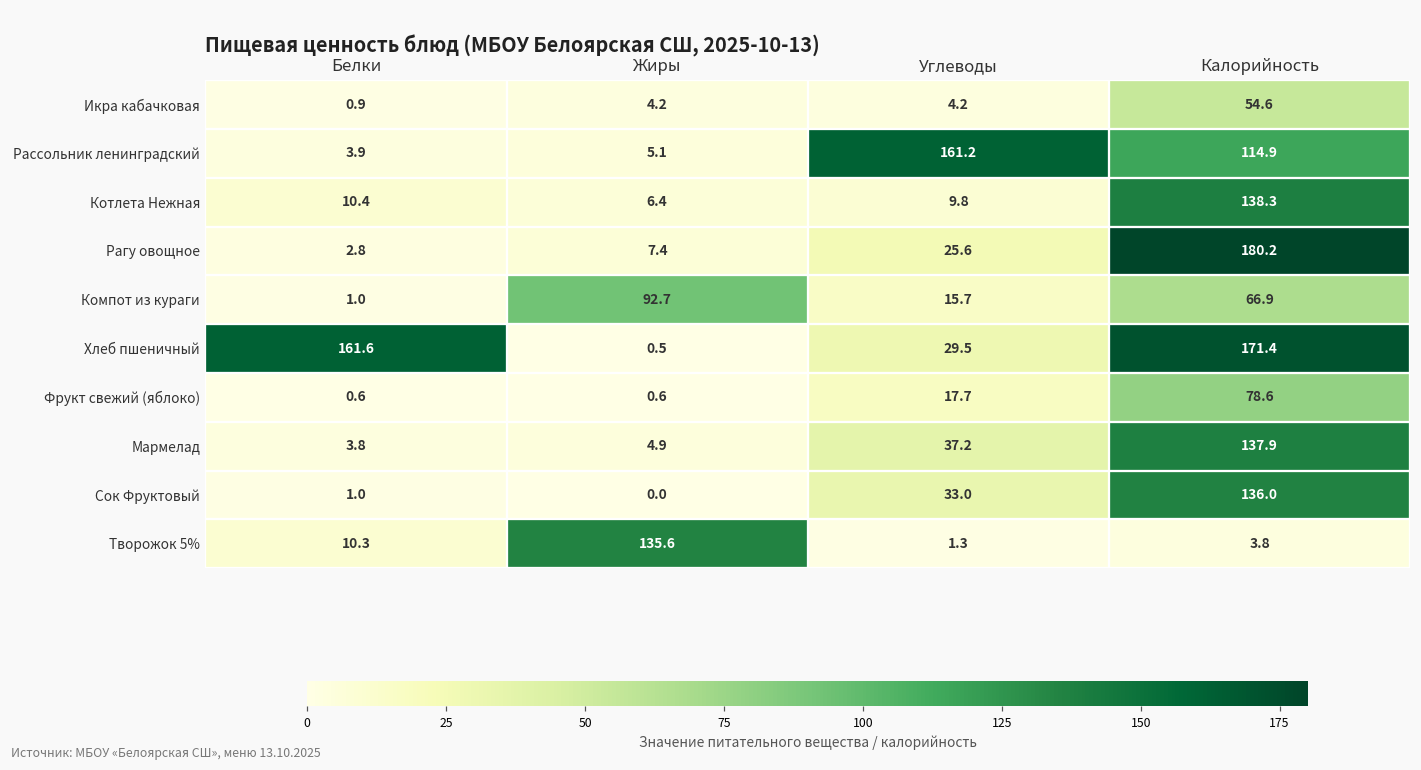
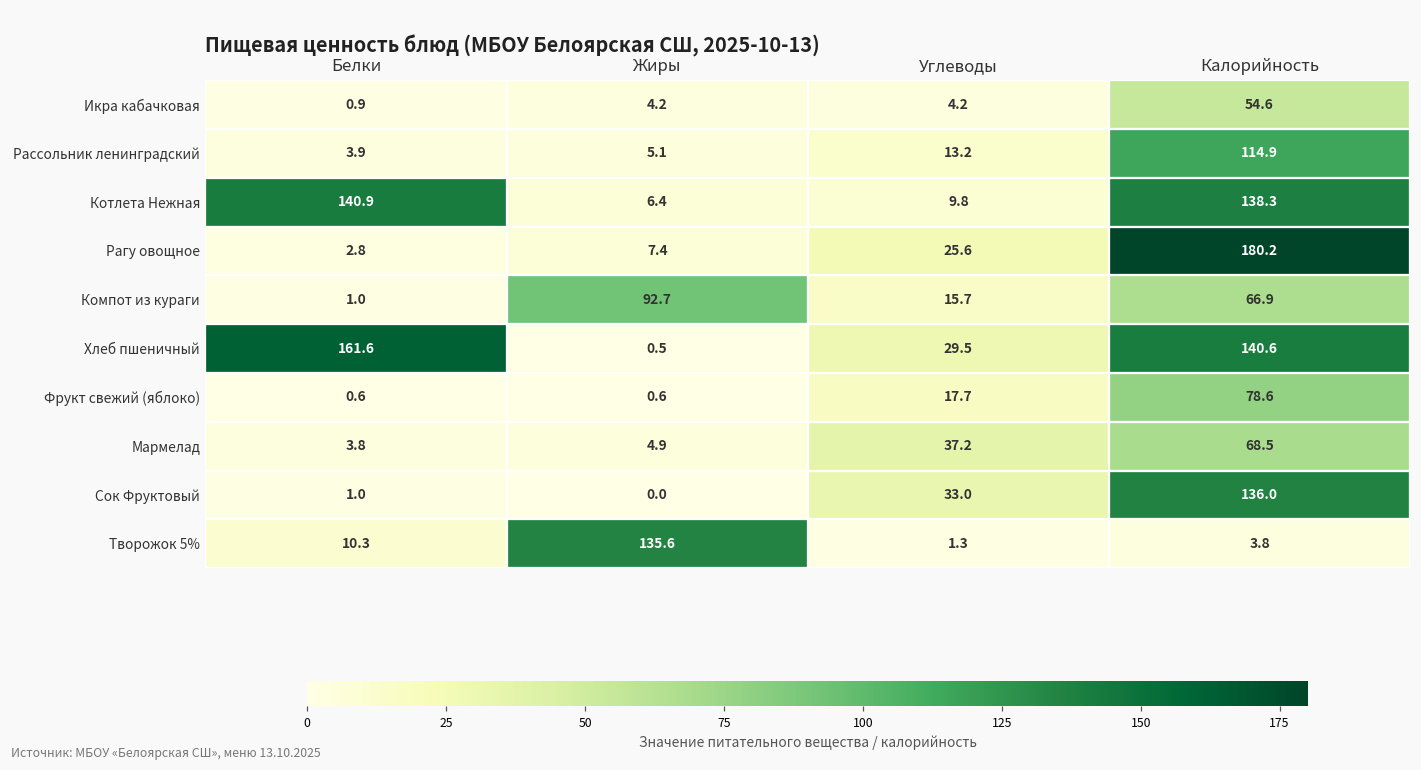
  {
    "Икра кабачковая": {
      "Белки": 0.9,
      "Жиры": 4.2,
      "Углеводы": 4.2,
      "Калорийность": 54.6
    },
    "Рассольник ленинградский": {
      "Белки": 3.9,
      "Жиры": 5.1,
-     "Углеводы": 161.2,
+     "Углеводы": 13.2,
      "Калорийность": 114.9
    },
    "Котлета Нежная": {
-     "Белки": 10.4,
+     "Белки": 140.9,
      "Жиры": 6.4,
      "Углеводы": 9.8,
      "Калорийность": 138.3
    },
    "Рагу овощное": {
      "Белки": 2.8,
      "Жиры": 7.4,
      "Углеводы": 25.6,
      "Калорийность": 180.2
    },
    "Компот из кураги": {
      "Белки": 1.0,
      "Жиры": 92.7,
      "Углеводы": 15.7,
      "Калорийность": 66.9
    },
    "Хлеб пшеничный": {
      "Белки": 161.6,
      "Жиры": 0.5,
      "Углеводы": 29.5,
-     "Калорийность": 171.4
+     "Калорийность": 140.6
    },
    "Фрукт свежий (яблоко)": {
      "Белки": 0.6,
      "Жиры": 0.6,
      "Углеводы": 17.7,
      "Калорийность": 78.6
    },
    "Мармелад": {
      "Белки": 3.8,
      "Жиры": 4.9,
      "Углеводы": 37.2,
-     "Калорийность": 137.9
+     "Калорийность": 68.5
    },
    "Сок Фруктовый": {
      "Белки": 1.0,
      "Жиры": 0.0,
      "Углеводы": 33.0,
      "Калорийность": 136.0
    },
    "Творожок 5%": {
      "Белки": 10.3,
      "Жиры": 135.6,
      "Углеводы": 1.3,
      "Калорийность": 3.8
    }
  }
